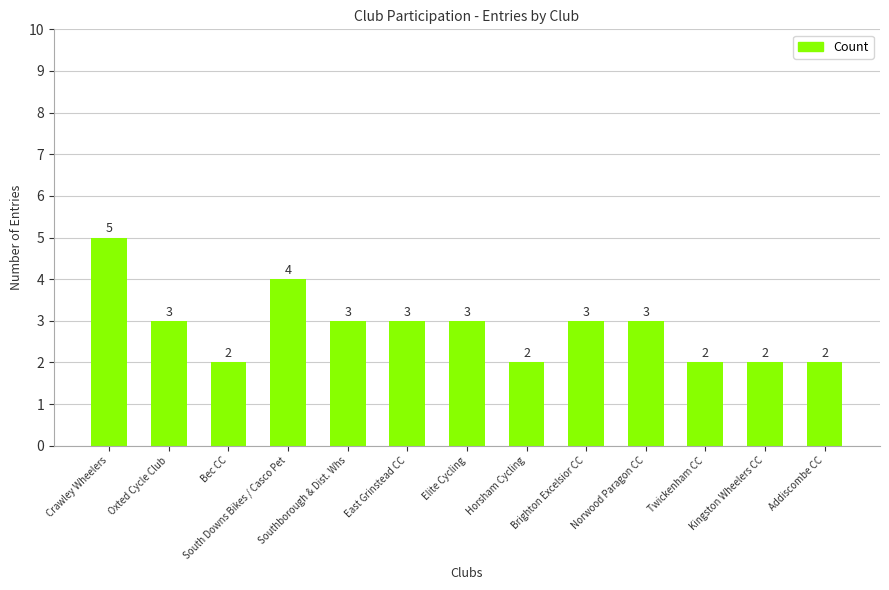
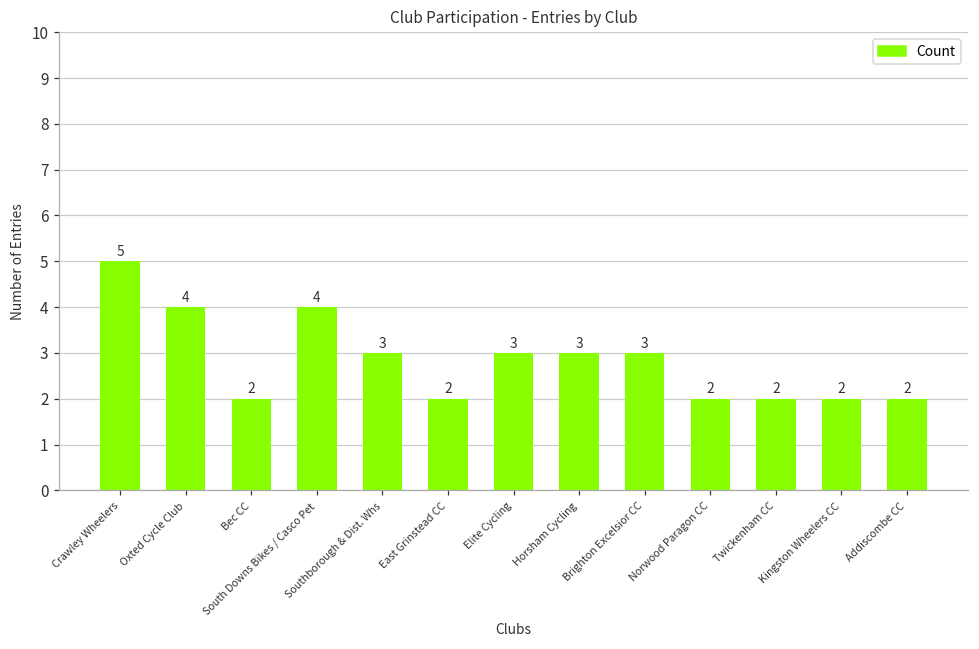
  {
    "Crawley Wheelers": 5,
-   "Oxted Cycle Club": 3,
+   "Oxted Cycle Club": 4,
    "Bec CC": 2,
    "South Downs Bikes / Casco Pet": 4,
    "Southborough & Dist. Whs": 3,
-   "East Grinstead CC": 3,
+   "East Grinstead CC": 2,
    "Elite Cycling": 3,
-   "Horsham Cycling": 2,
+   "Horsham Cycling": 3,
    "Brighton Excelsior CC": 3,
-   "Norwood Paragon CC": 3,
+   "Norwood Paragon CC": 2,
    "Twickenham CC": 2,
    "Kingston Wheelers CC": 2,
    "Addiscombe CC": 2
  }
